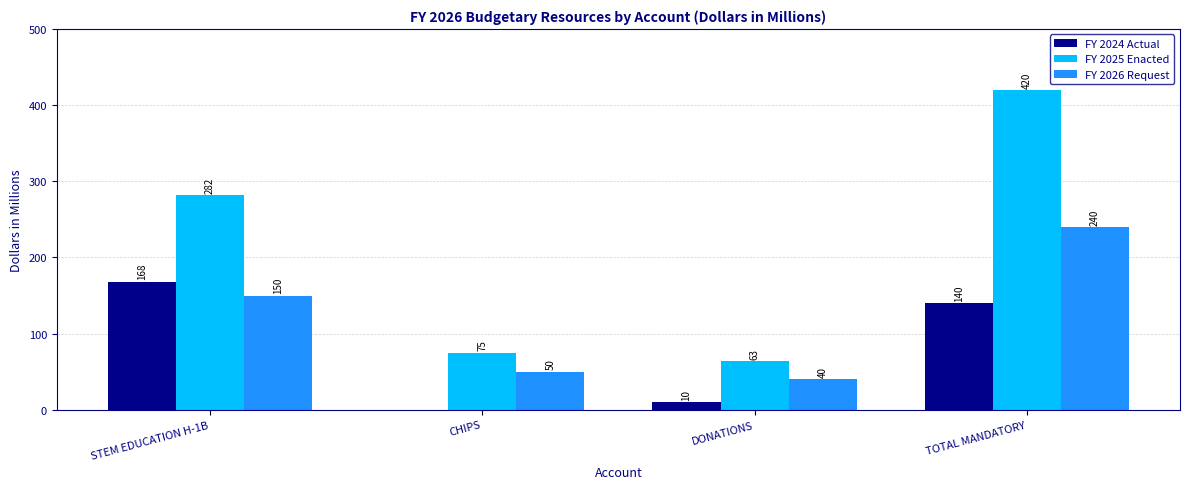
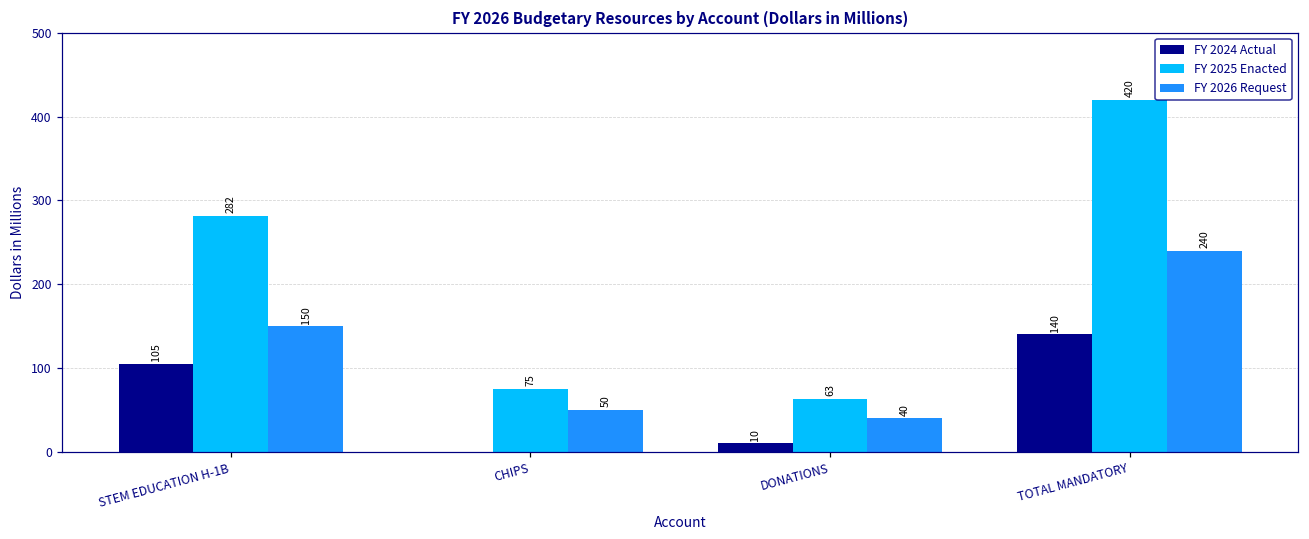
  {
    "FY 2024 Actual": {
-     "STEM EDUCATION H-1B": 168,
+     "STEM EDUCATION H-1B": 105,
      "DONATIONS": 10,
      "TOTAL MANDATORY": 140
    }
  }
